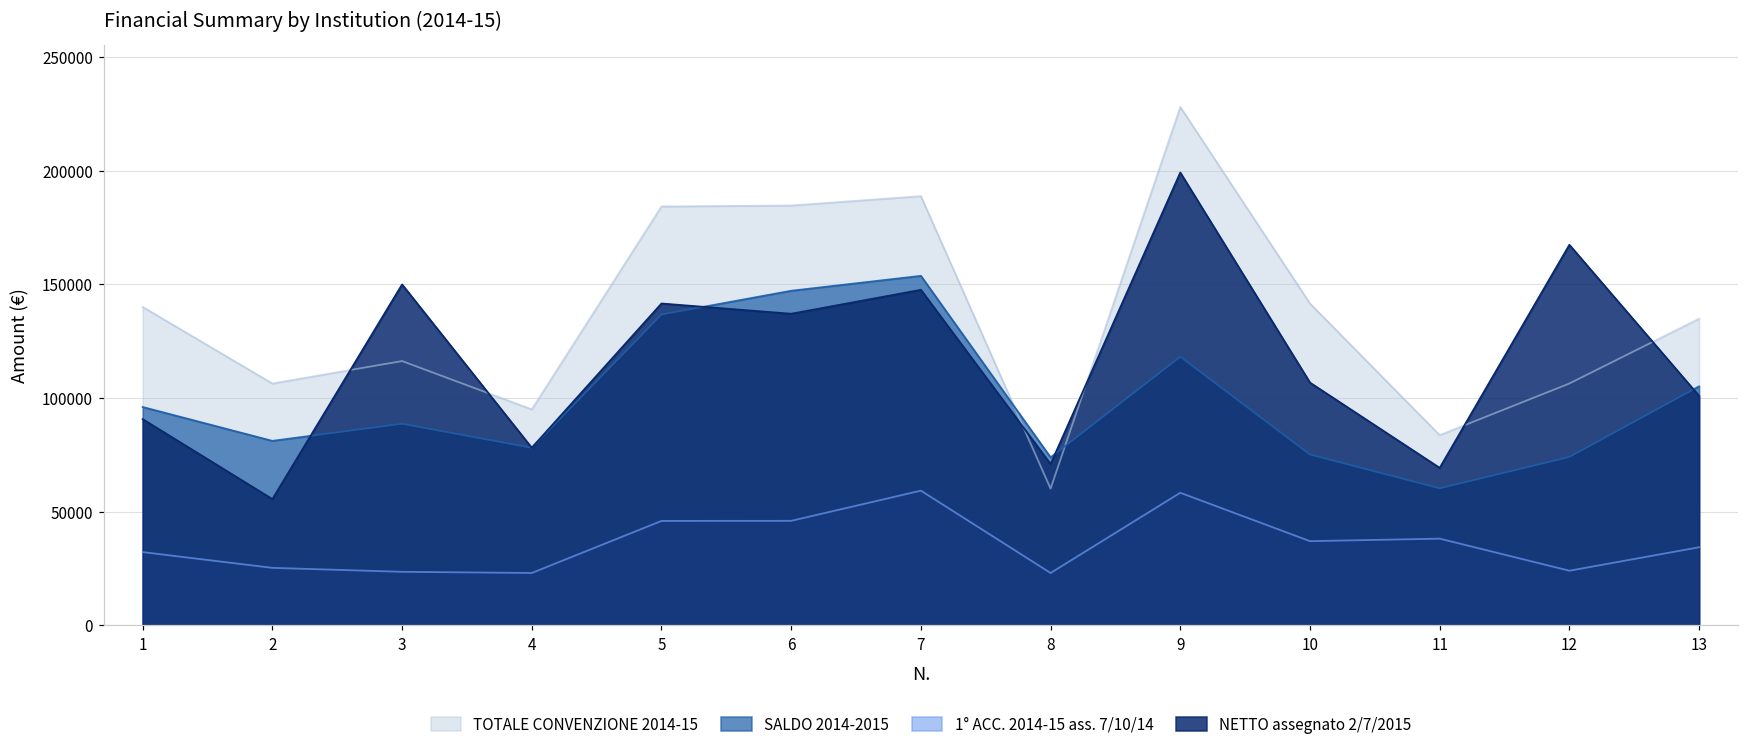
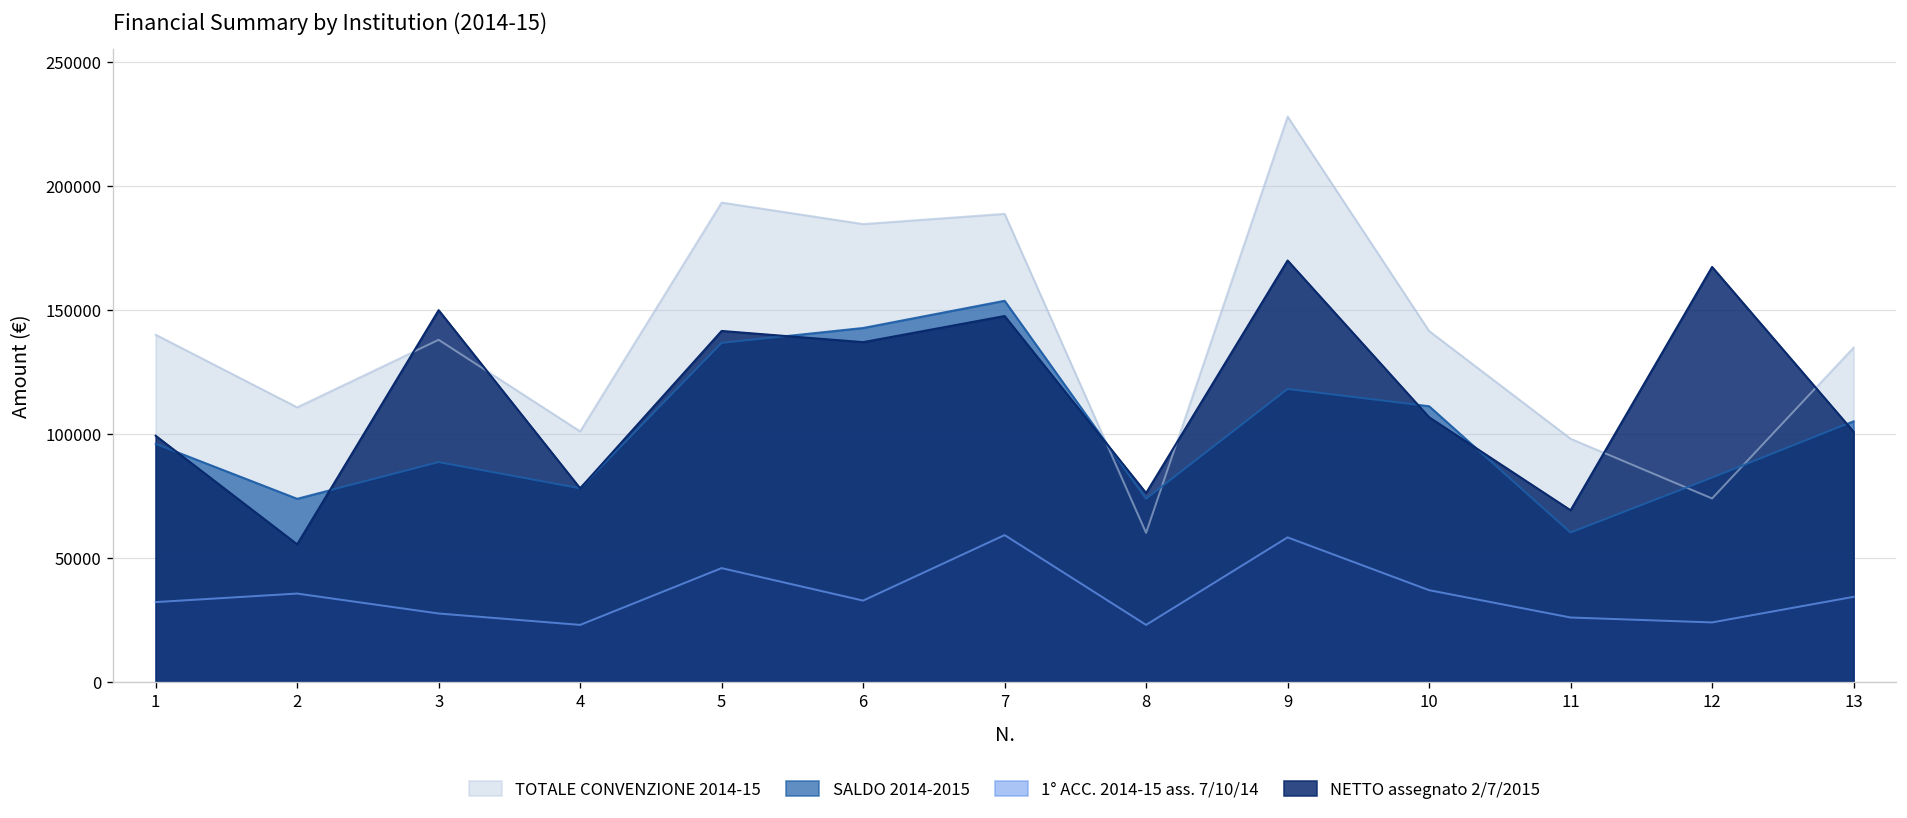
  {
    "TOTALE CONVENZIONE 2014-15": {
      "1": 140000,
-     "2": 106000,
-     "3": 116000,
-     "4": 95000,
-     "5": 184000,
+     "2": 111000,
+     "3": 138000,
+     "4": 101000,
+     "5": 193000,
      "6": 185000,
      "7": 189000,
      "8": 60000,
      "9": 228000,
      "10": 142000,
-     "11": 84000,
-     "12": 106000,
+     "11": 98000,
+     "12": 74000,
      "13": 135000
    },
    "SALDO 2014-2015": {
      "1": 96000,
-     "2": 81000,
+     "2": 74000,
      "3": 89000,
      "5": 137000,
-     "6": 147000,
+     "6": 143000,
      "7": 154000,
      "8": 74000,
      "9": 118000,
-     "10": 75000,
+     "10": 111000,
      "11": 60000,
-     "12": 74000,
+     "12": 82000,
      "13": 105000
    },
    "1° ACC. 2014-15 ass. 7/10/14": {
      "1": 32000,
-     "2": 25000,
-     "3": 23000,
+     "2": 36000,
+     "3": 28000,
      "4": 23000,
      "5": 46000,
-     "6": 46000,
+     "6": 33000,
      "7": 59000,
      "8": 23000,
      "9": 58000,
      "10": 37000,
-     "11": 38000,
+     "11": 26000,
      "12": 24000,
      "13": 34000
    },
    "NETTO assegnato 2/7/2015": {
-     "1": 91000,
+     "1": 99000,
      "2": 55000,
      "3": 150000,
      "5": 142000,
      "6": 137000,
      "7": 148000,
-     "8": 71000,
-     "9": 199000,
+     "8": 76000,
+     "9": 170000,
      "10": 107000,
      "11": 69000,
      "12": 167000,
      "13": 101000
    }
  }
